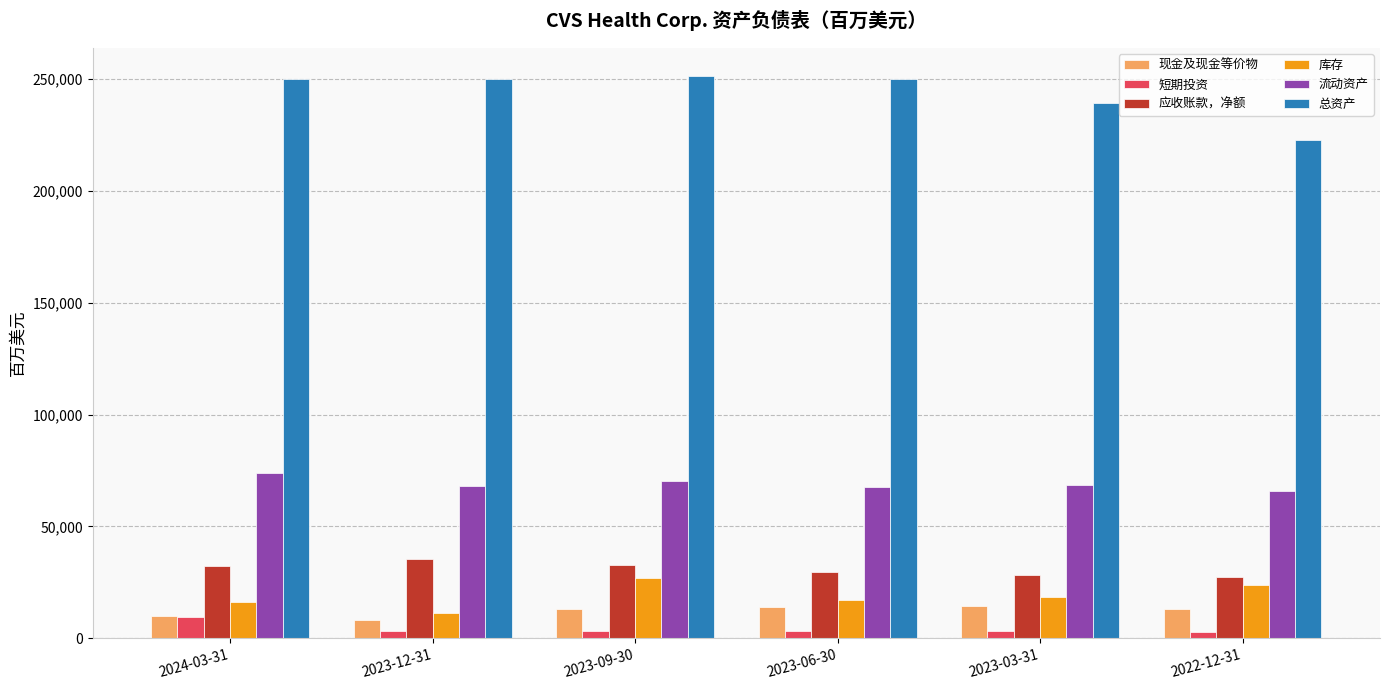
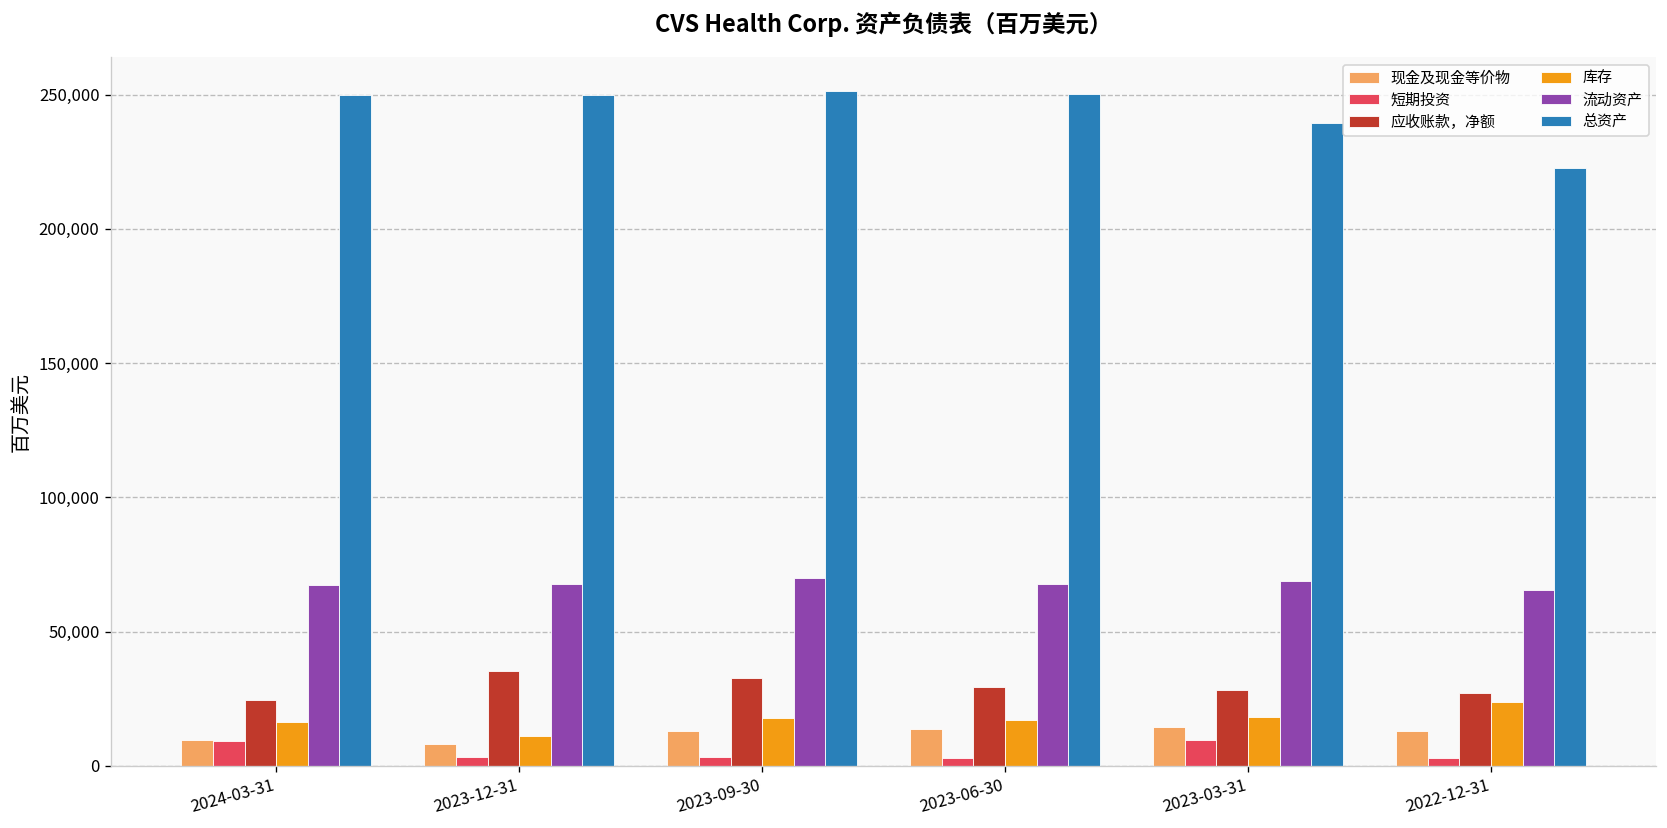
  {
    "现金及现金等价物": {
      "2024-03-31": "10,000",
      "2023-12-31": "8,000",
      "2023-09-30": "13,000",
      "2023-06-30": "14,000",
      "2023-03-31": "15,000",
      "2022-12-31": "13,000"
    },
    "短期投资": {
      "2024-03-31": "9,000",
      "2023-12-31": "3,000",
      "2023-09-30": "3,000",
      "2023-06-30": "3,000",
-     "2023-03-31": "3,000",
+     "2023-03-31": "10,000",
      "2022-12-31": "3,000"
    },
    "应收账款，净额": {
-     "2024-03-31": "32,000",
+     "2024-03-31": "24,000",
      "2023-12-31": "35,000",
      "2023-09-30": "33,000",
      "2023-06-30": "30,000",
      "2023-03-31": "28,000",
      "2022-12-31": "27,000"
    },
    "库存": {
      "2024-03-31": "16,000",
      "2023-12-31": "11,000",
-     "2023-09-30": "27,000",
+     "2023-09-30": "18,000",
      "2023-06-30": "17,000",
      "2023-03-31": "18,000",
      "2022-12-31": "24,000"
    },
    "流动资产": {
-     "2024-03-31": "74,000",
+     "2024-03-31": "67,000",
      "2023-12-31": "68,000",
      "2023-09-30": "70,000",
      "2023-06-30": "68,000",
      "2023-03-31": "69,000",
      "2022-12-31": "66,000"
    },
    "总资产": {
      "2024-03-31": "250,000",
      "2023-12-31": "250,000",
      "2023-09-30": "251,000",
      "2023-06-30": "250,000",
      "2023-03-31": "239,000",
      "2022-12-31": "223,000"
    }
  }
